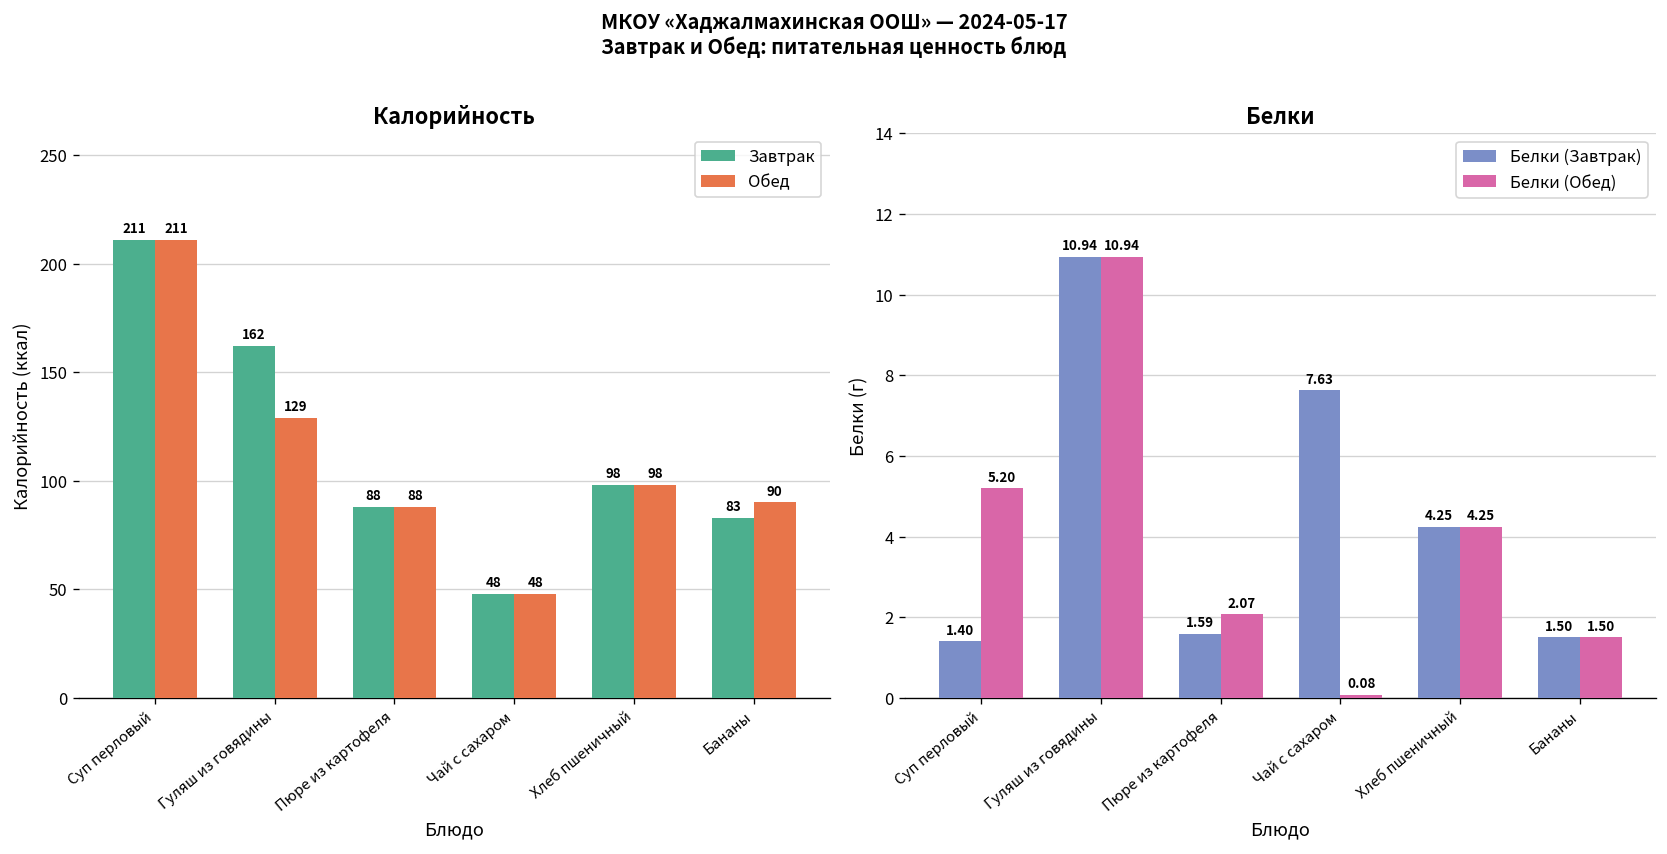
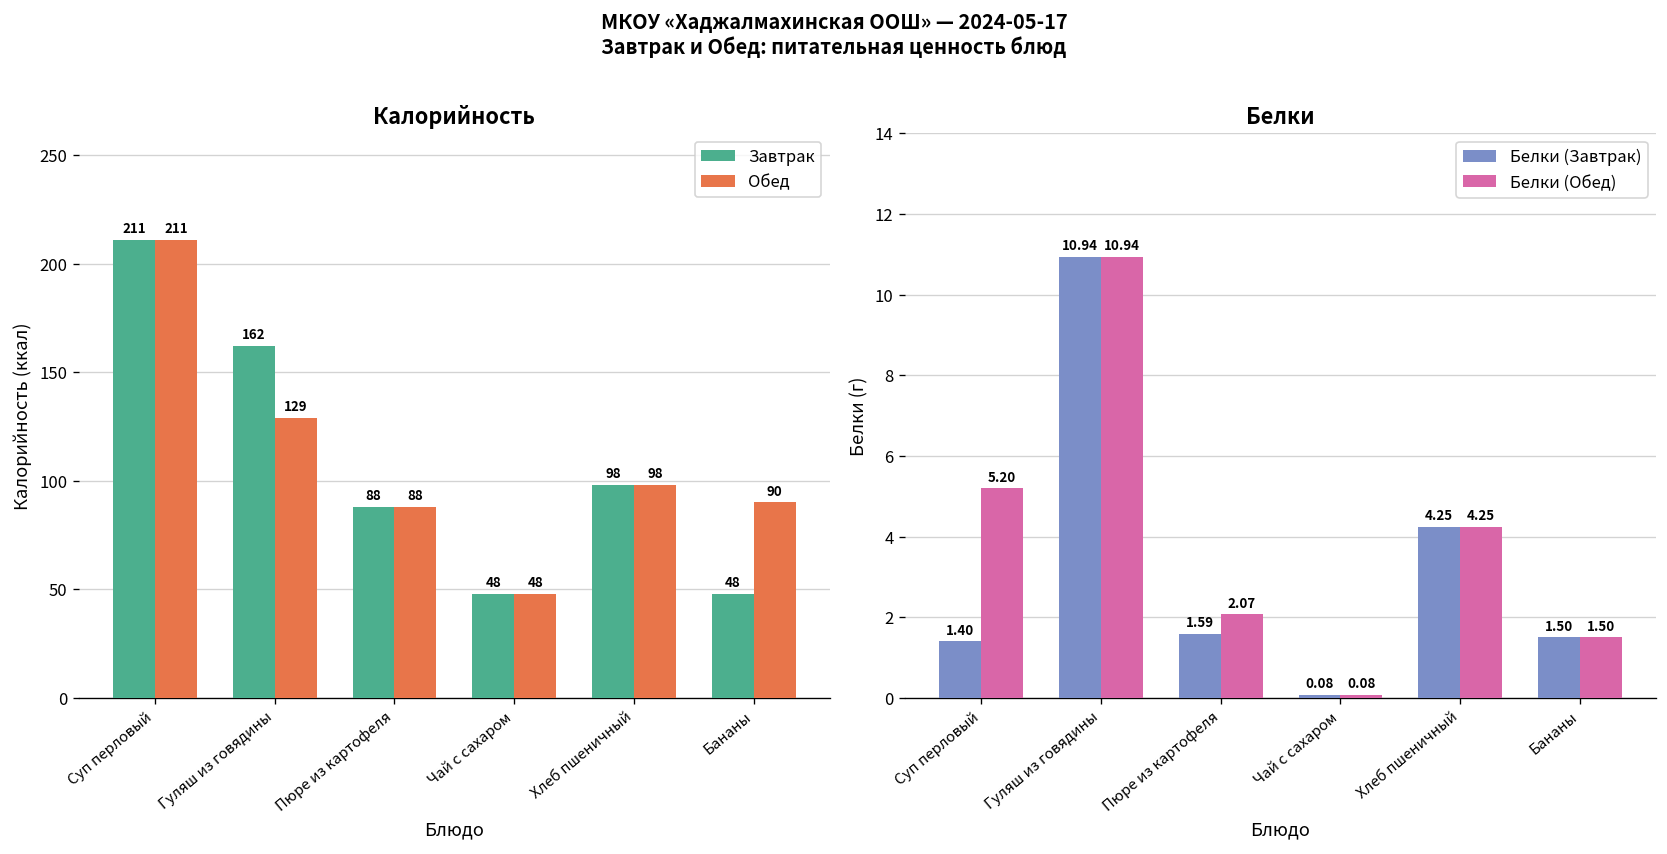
  {
    "Калорийность": {
      "Завтрак": {
        "Суп перловый": 211,
        "Гуляш из говядины": 162,
        "Пюре из картофеля": 88,
        "Чай с сахаром": 48,
        "Хлеб пшеничный": 98,
-       "Бананы": 83
+       "Бананы": 48
      },
      "Обед": {
        "Суп перловый": 211,
        "Гуляш из говядины": 129,
        "Пюре из картофеля": 88,
        "Чай с сахаром": 48,
        "Хлеб пшеничный": 98,
        "Бананы": 90
      }
    },
    "Белки": {
      "Белки (Завтрак)": {
        "Суп перловый": 1.40,
        "Гуляш из говядины": 10.94,
        "Пюре из картофеля": 1.59,
-       "Чай с сахаром": 7.63,
+       "Чай с сахаром": 0.08,
        "Хлеб пшеничный": 4.25,
        "Бананы": 1.50
      },
      "Белки (Обед)": {
        "Суп перловый": 5.20,
        "Гуляш из говядины": 10.94,
        "Пюре из картофеля": 2.07,
        "Чай с сахаром": 0.08,
        "Хлеб пшеничный": 4.25,
        "Бананы": 1.50
      }
    }
  }
